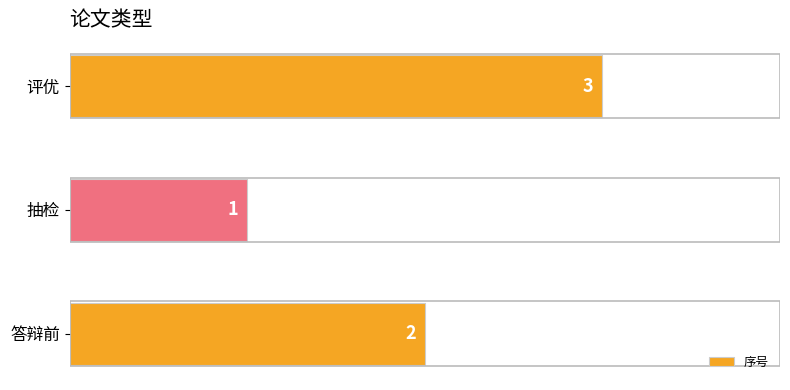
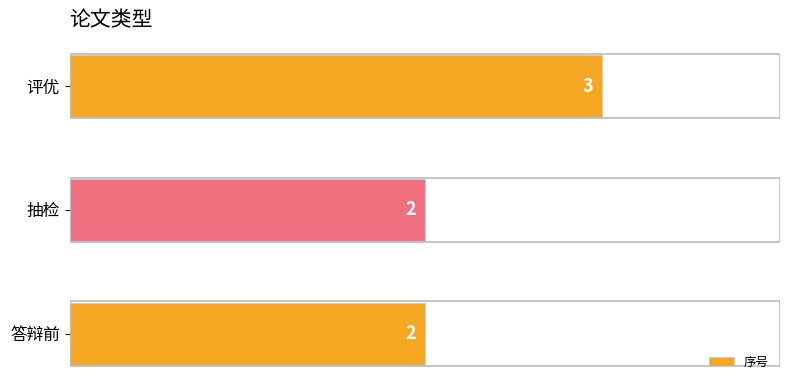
  {
    "评优": 3,
-   "抽检": 1,
+   "抽检": 2,
    "答辩前": 2
  }
